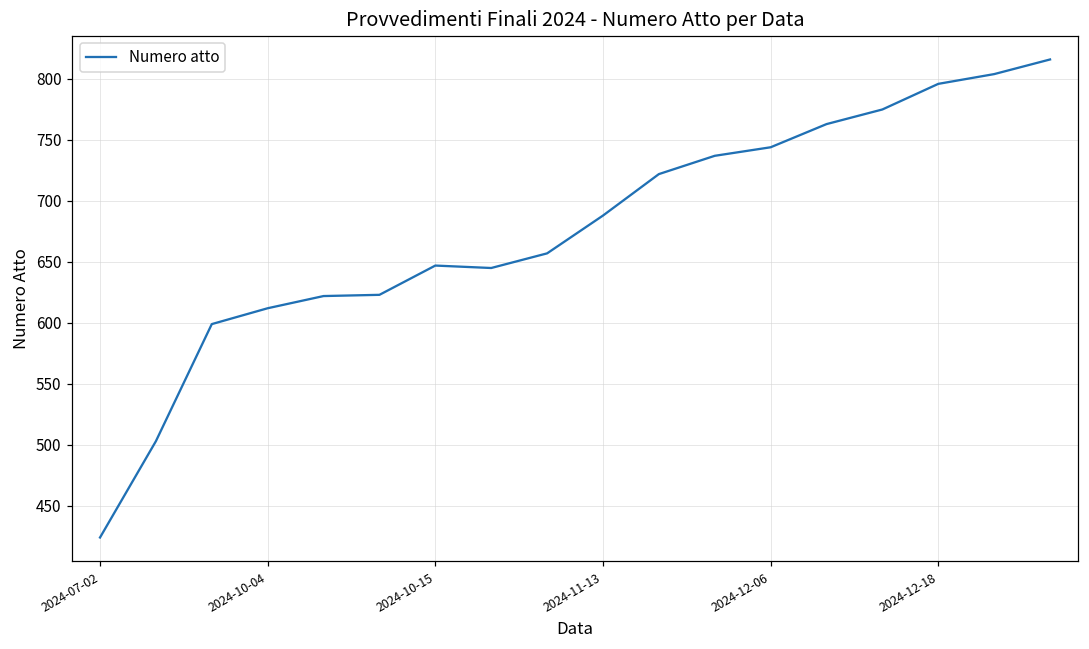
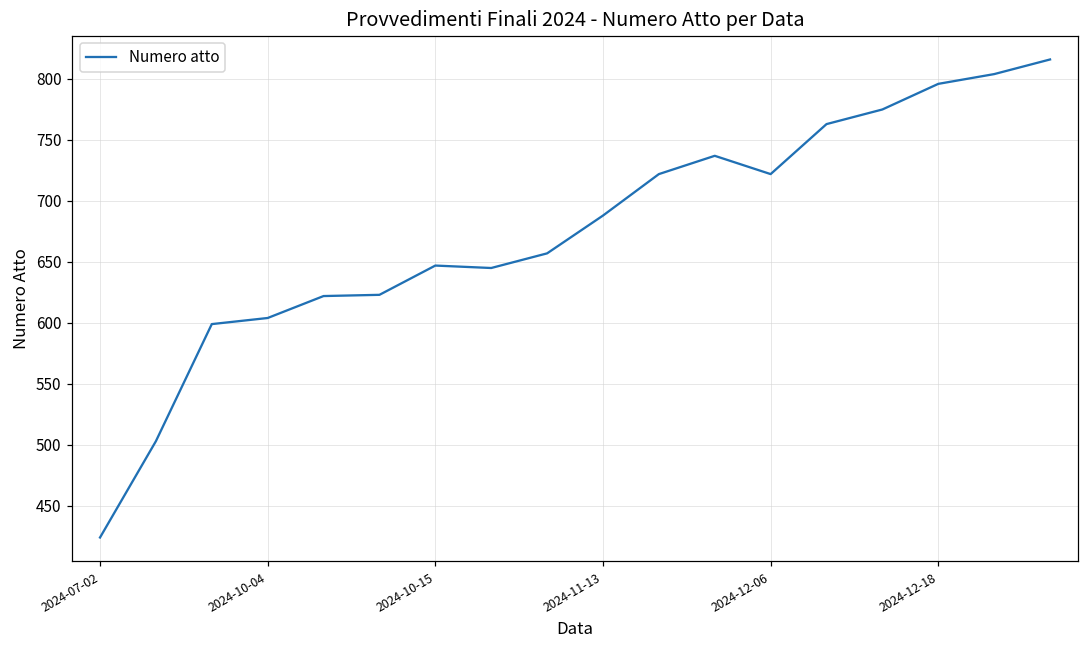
  {
    "2024-07-02": 424,
-   "2024-10-04": 612,
+   "2024-10-04": 604,
    "2024-10-15": 647,
    "2024-11-13": 688,
-   "2024-12-06": 744,
+   "2024-12-06": 722,
    "2024-12-18": 796
  }
